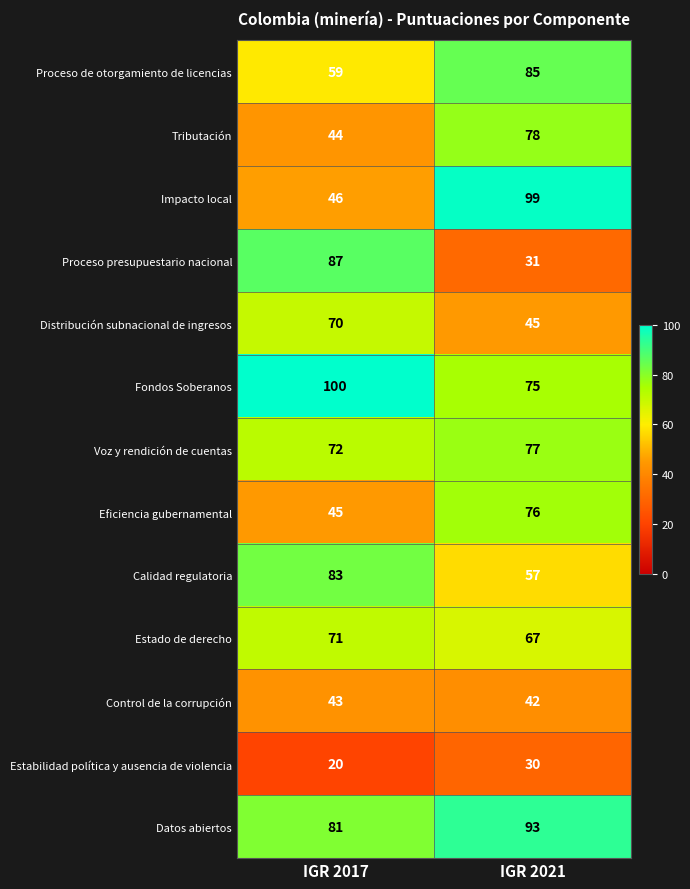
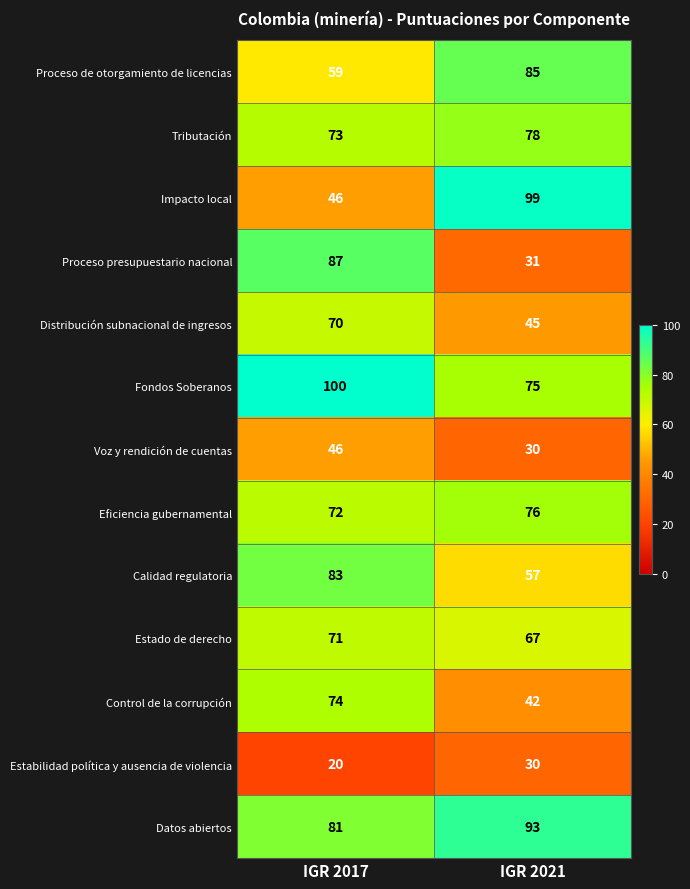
  {
    "Proceso de otorgamiento de licencias": {
      "IGR 2017": 59,
      "IGR 2021": 85
    },
    "Tributación": {
-     "IGR 2017": 44,
+     "IGR 2017": 73,
      "IGR 2021": 78
    },
    "Impacto local": {
      "IGR 2017": 46,
      "IGR 2021": 99
    },
    "Proceso presupuestario nacional": {
      "IGR 2017": 87,
      "IGR 2021": 31
    },
    "Distribución subnacional de ingresos": {
      "IGR 2017": 70,
      "IGR 2021": 45
    },
    "Fondos Soberanos": {
      "IGR 2017": 100,
      "IGR 2021": 75
    },
    "Voz y rendición de cuentas": {
-     "IGR 2017": 72,
-     "IGR 2021": 77
+     "IGR 2017": 46,
+     "IGR 2021": 30
    },
    "Eficiencia gubernamental": {
-     "IGR 2017": 45,
+     "IGR 2017": 72,
      "IGR 2021": 76
    },
    "Calidad regulatoria": {
      "IGR 2017": 83,
      "IGR 2021": 57
    },
    "Estado de derecho": {
      "IGR 2017": 71,
      "IGR 2021": 67
    },
    "Control de la corrupción": {
-     "IGR 2017": 43,
+     "IGR 2017": 74,
      "IGR 2021": 42
    },
    "Estabilidad política y ausencia de violencia": {
      "IGR 2017": 20,
      "IGR 2021": 30
    },
    "Datos abiertos": {
      "IGR 2017": 81,
      "IGR 2021": 93
    }
  }
